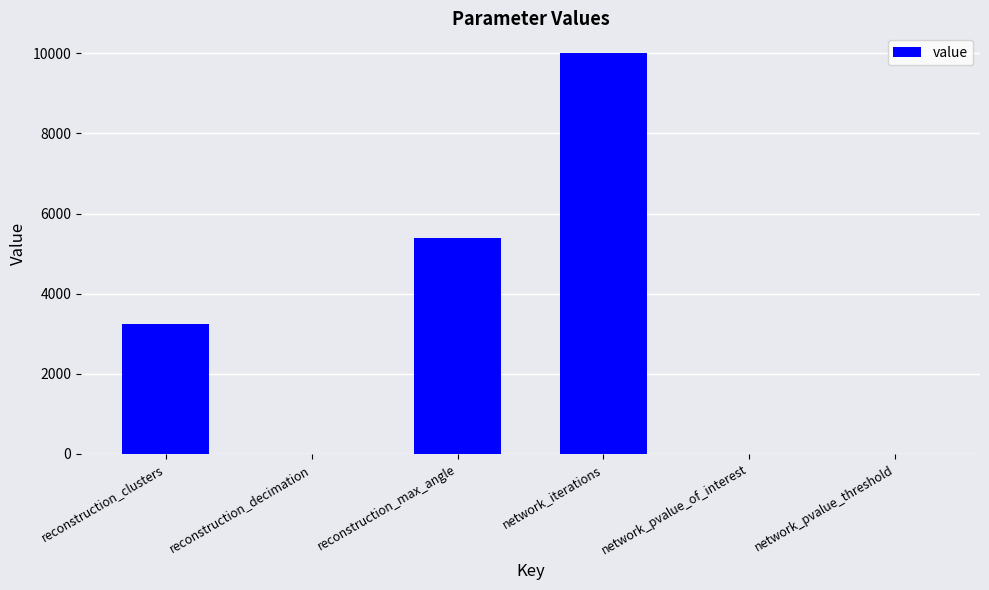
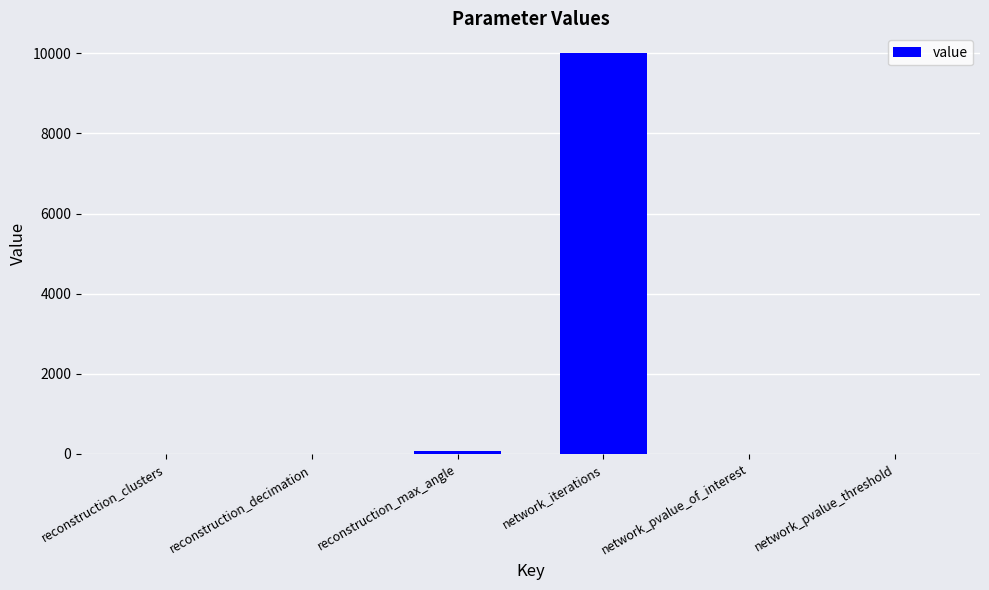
  {
-   "reconstruction_clusters": 3200,
-   "reconstruction_max_angle": 5400,
+   "reconstruction_clusters": 0,
+   "reconstruction_max_angle": 100,
    "network_iterations": 10000
  }
